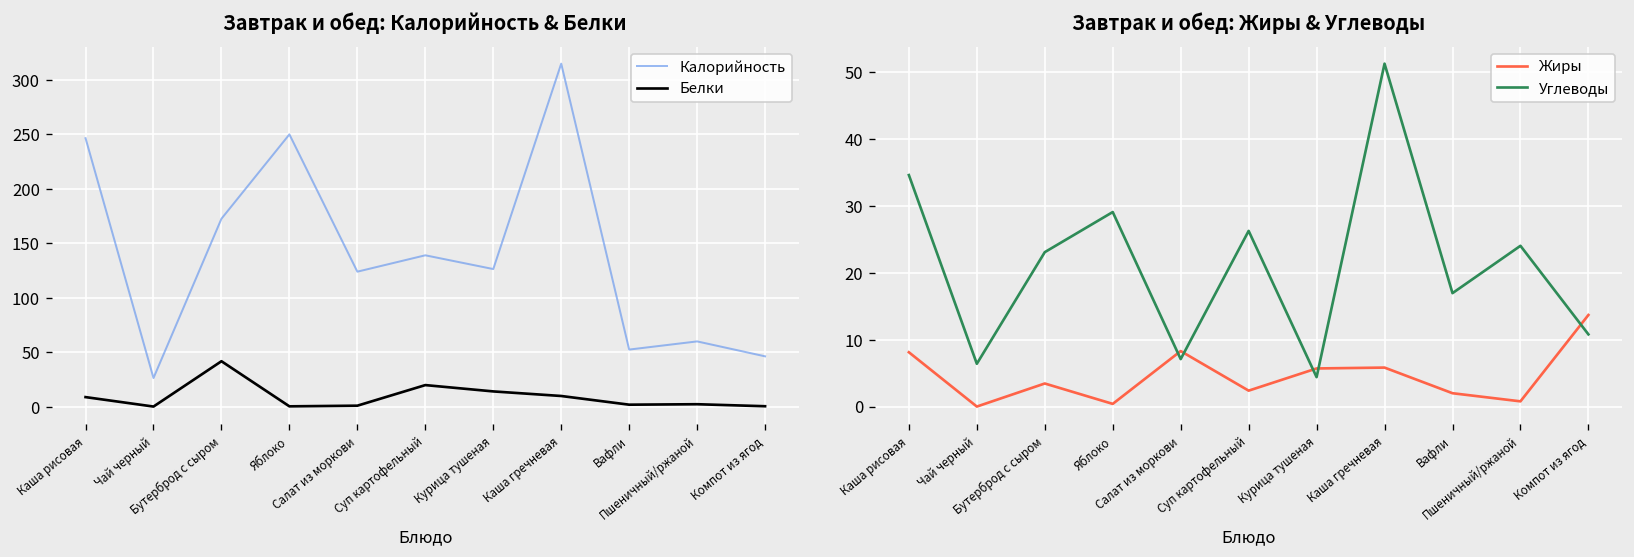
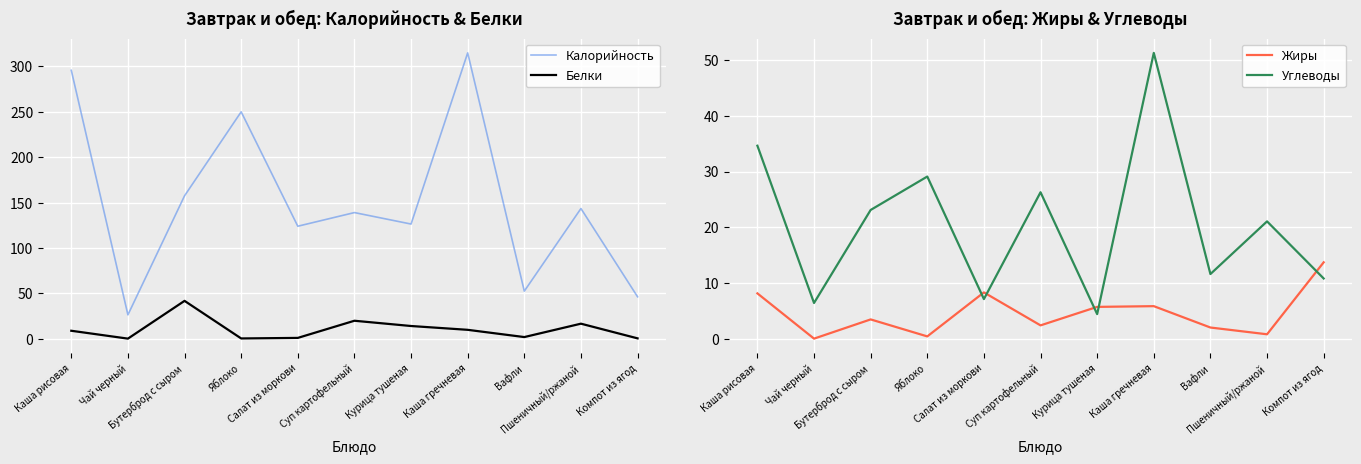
  {
    "Завтрак и обед: Калорийность & Белки": {
      "Калорийность": {
-       "Каша рисовая": 250,
+       "Каша рисовая": 300,
        "Чай черный": 30,
-       "Бутерброд с сыром": 170,
+       "Бутерброд с сыром": 160,
        "Яблоко": 250,
        "Салат из моркови": 120,
        "Суп картофельный": 140,
        "Курица тушеная": 130,
        "Каша гречневая": 310,
        "Вафли": 50,
-       "Пшеничный/ржаной": 60,
+       "Пшеничный/ржаной": 140,
        "Компот из ягод": 50
      },
      "Белки": {
        "Каша рисовая": 10,
        "Чай черный": 0,
        "Бутерброд с сыром": 40,
        "Яблоко": 0,
        "Салат из моркови": 0,
        "Суп картофельный": 20,
        "Курица тушеная": 10,
        "Каша гречневая": 10,
        "Вафли": 0,
-       "Пшеничный/ржаной": 0,
+       "Пшеничный/ржаной": 20,
        "Компот из ягод": 0
      }
    },
    "Завтрак и обед: Жиры & Углеводы": {
      "Жиры": {
        "Каша рисовая": 8,
        "Чай черный": 0,
        "Бутерброд с сыром": 3,
        "Яблоко": 0,
        "Салат из моркови": 8,
        "Суп картофельный": 2,
        "Курица тушеная": 6,
        "Каша гречневая": 6,
        "Вафли": 2,
        "Пшеничный/ржаной": 1,
        "Компот из ягод": 14
      },
      "Углеводы": {
        "Каша рисовая": 35,
        "Чай черный": 6,
        "Бутерброд с сыром": 23,
        "Яблоко": 29,
        "Салат из моркови": 7,
        "Суп картофельный": 26,
        "Курица тушеная": 4,
        "Каша гречневая": 51,
-       "Вафли": 17,
-       "Пшеничный/ржаной": 24,
+       "Вафли": 12,
+       "Пшеничный/ржаной": 21,
        "Компот из ягод": 11
      }
    }
  }
